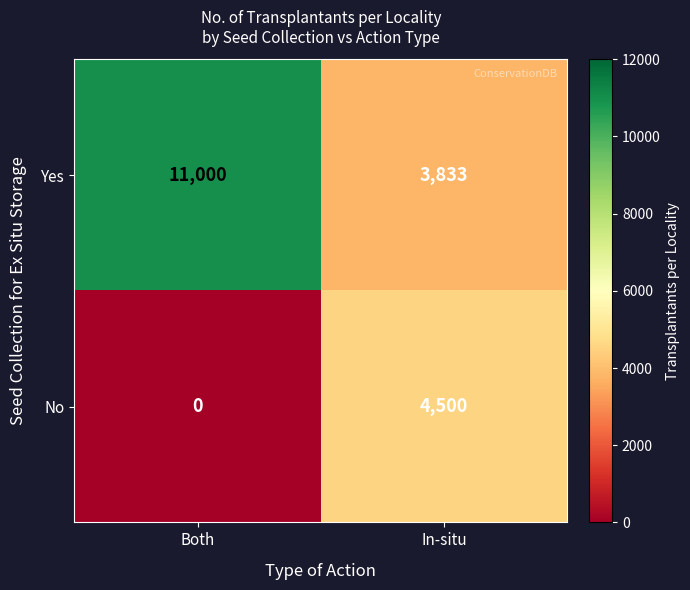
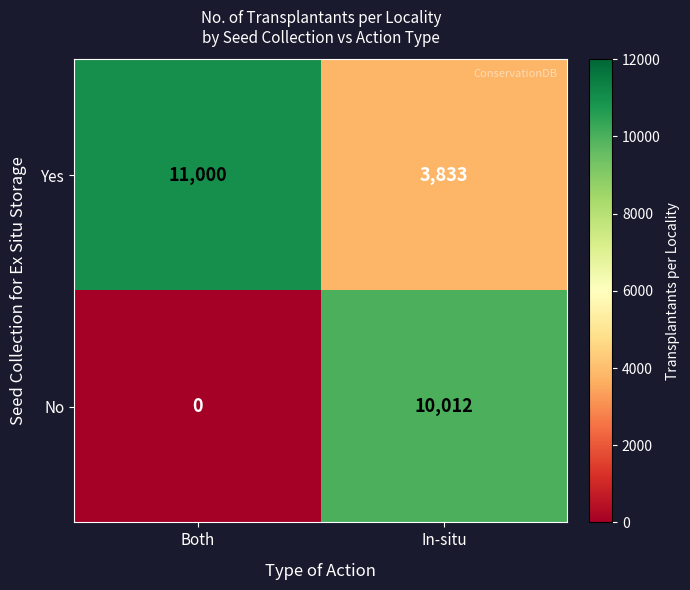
  {
    "Yes": {
      "Both": "11,000"
    },
    "No": {
      "Both": "0",
-     "In-situ": "4,500"
+     "In-situ": "10,012"
    }
  }
